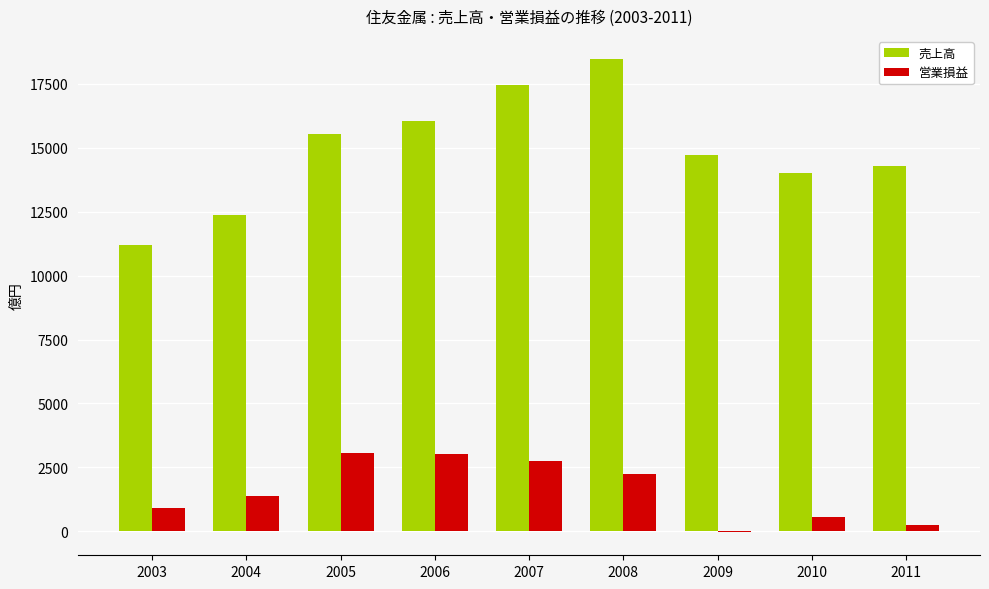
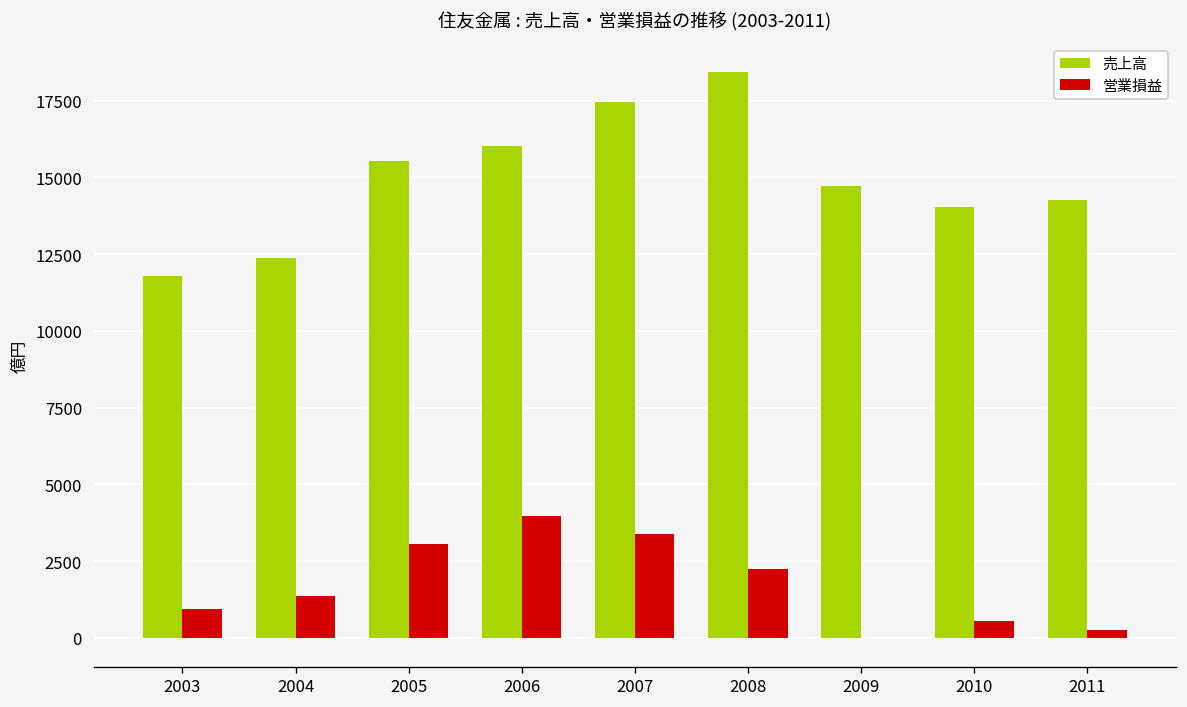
  {
    "売上高": {
-     "2003": 11200,
+     "2003": 11800,
      "2004": 12400,
      "2005": 15500,
      "2006": 16000,
      "2007": 17400,
      "2008": 18400,
      "2009": 14700,
      "2010": 14000,
      "2011": 14300
    },
    "営業損益": {
      "2003": 900,
      "2004": 1400,
      "2005": 3100,
-     "2006": 3000,
-     "2007": 2700,
+     "2006": 4000,
+     "2007": 3400,
      "2008": 2300,
      "2010": 600,
      "2011": 200
    }
  }
